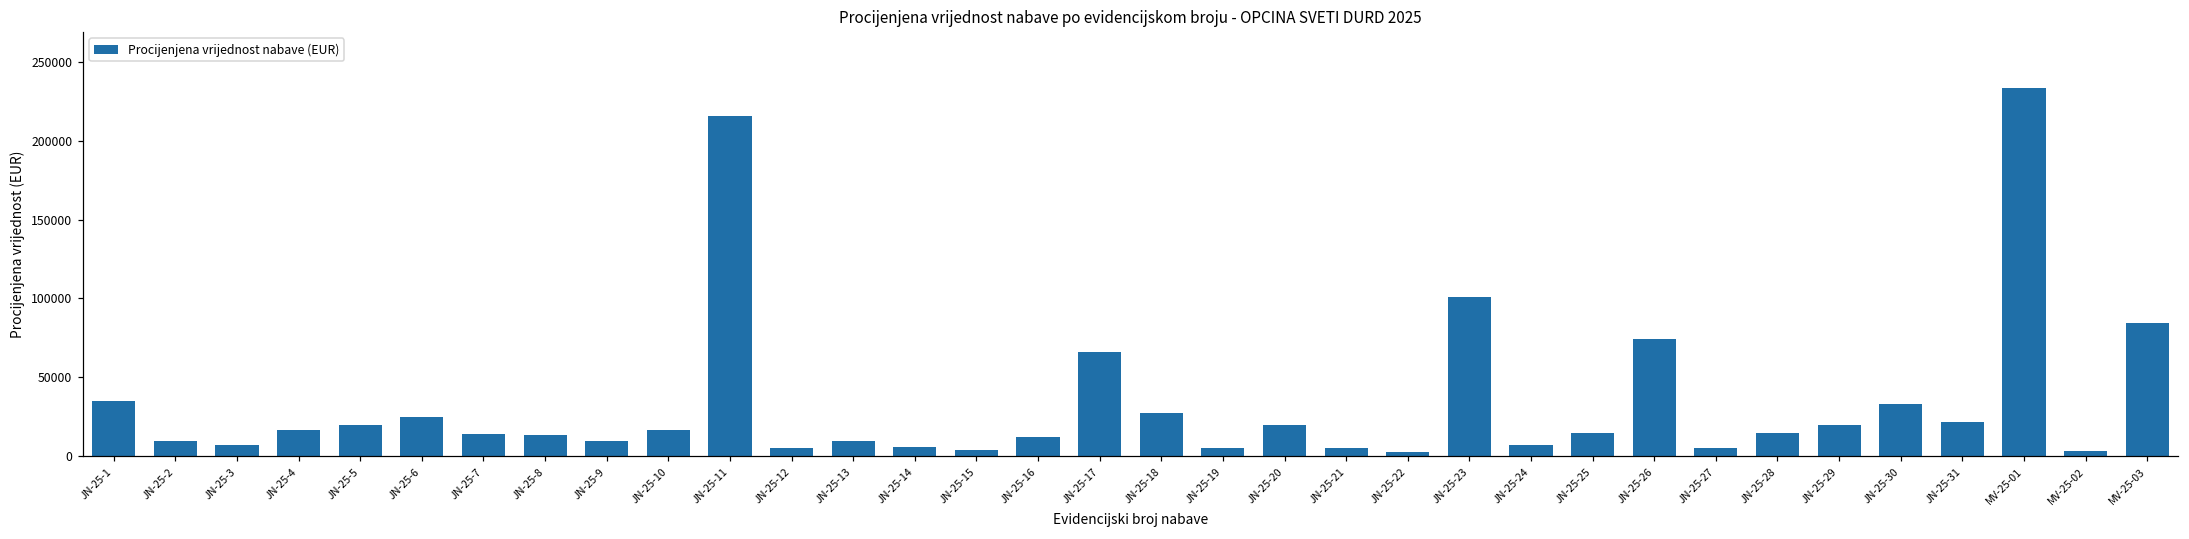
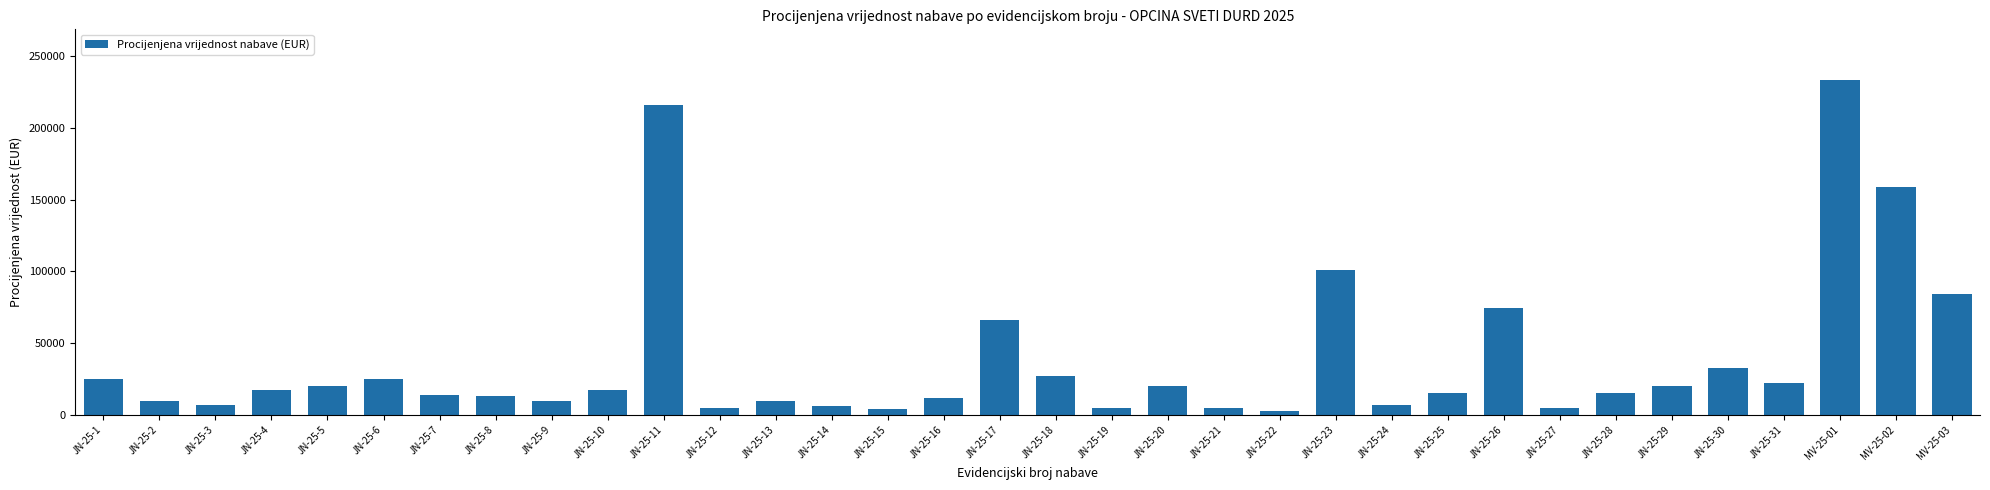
  {
-   "JN-25-1": 35000,
+   "JN-25-1": 25000,
    "JN-25-2": 10000,
    "JN-25-3": 7000,
    "JN-25-4": 17000,
    "JN-25-5": 20000,
    "JN-25-6": 25000,
    "JN-25-7": 14000,
    "JN-25-8": 13000,
    "JN-25-9": 10000,
    "JN-25-10": 17000,
    "JN-25-11": 216000,
    "JN-25-12": 5000,
    "JN-25-13": 10000,
    "JN-25-14": 6000,
    "JN-25-15": 4000,
    "JN-25-16": 12000,
    "JN-25-17": 66000,
    "JN-25-18": 27000,
    "JN-25-19": 5000,
    "JN-25-20": 20000,
    "JN-25-21": 5000,
    "JN-25-22": 3000,
    "JN-25-23": 101000,
    "JN-25-24": 7000,
    "JN-25-25": 15000,
    "JN-25-26": 75000,
    "JN-25-27": 5000,
    "JN-25-28": 15000,
    "JN-25-29": 20000,
    "JN-25-30": 33000,
    "JN-25-31": 22000,
    "MV-25-01": 234000,
-   "MV-25-02": 4000,
+   "MV-25-02": 158000,
    "MV-25-03": 84000
  }
